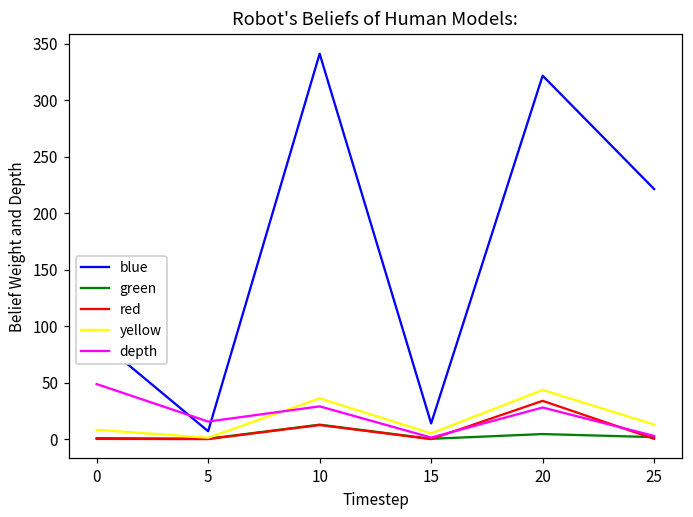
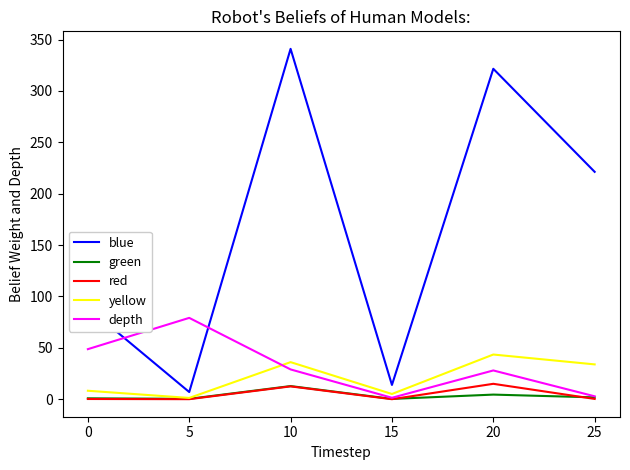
  {
    "blue": {
      "5": 7,
      "10": 341,
      "15": 14,
      "20": 322,
      "25": 221
    },
    "green": {
      "20": 5
    },
    "red": {
-     "20": 34
+     "20": 15
    },
    "yellow": {
      "0": 8,
      "10": 36,
      "15": 5,
      "20": 44,
-     "25": 13
+     "25": 34
    },
    "depth": {
      "0": 49,
-     "5": 16,
+     "5": 79,
      "10": 29,
      "20": 28
    }
  }
